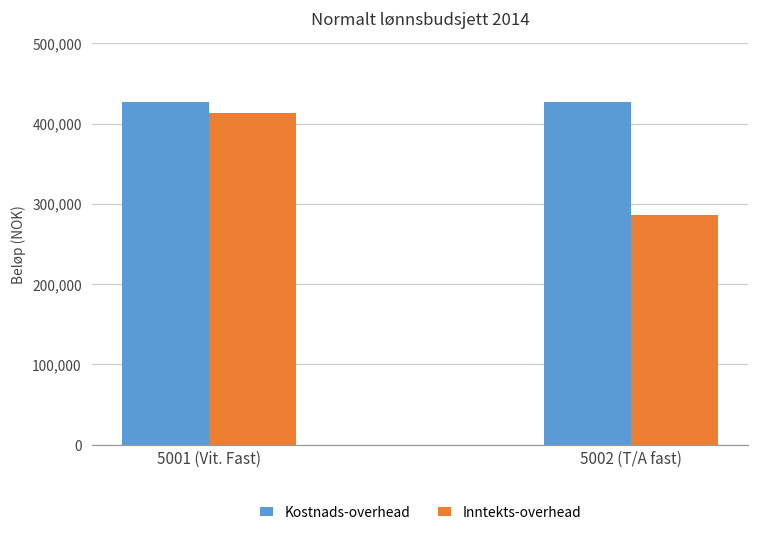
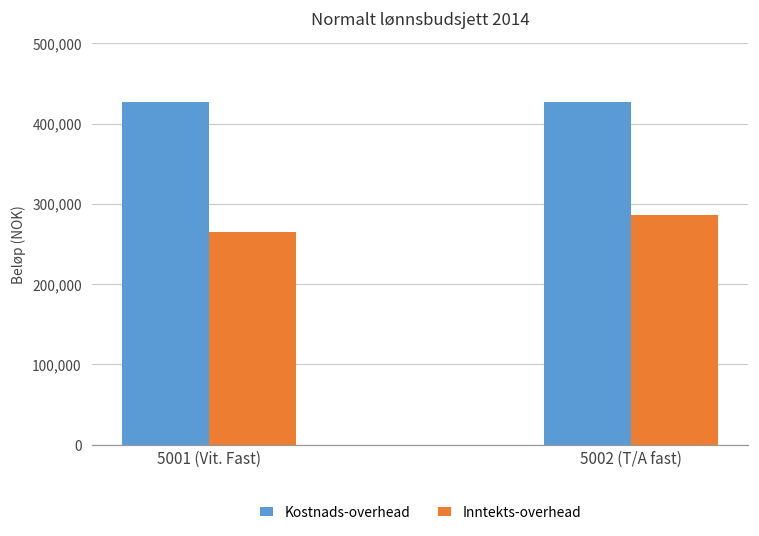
  {
    "Kostnads-overhead": {
      "5001 (Vit. Fast)": "430,000",
      "5002 (T/A fast)": "430,000"
    },
    "Inntekts-overhead": {
-     "5001 (Vit. Fast)": "410,000",
+     "5001 (Vit. Fast)": "260,000",
      "5002 (T/A fast)": "290,000"
    }
  }
